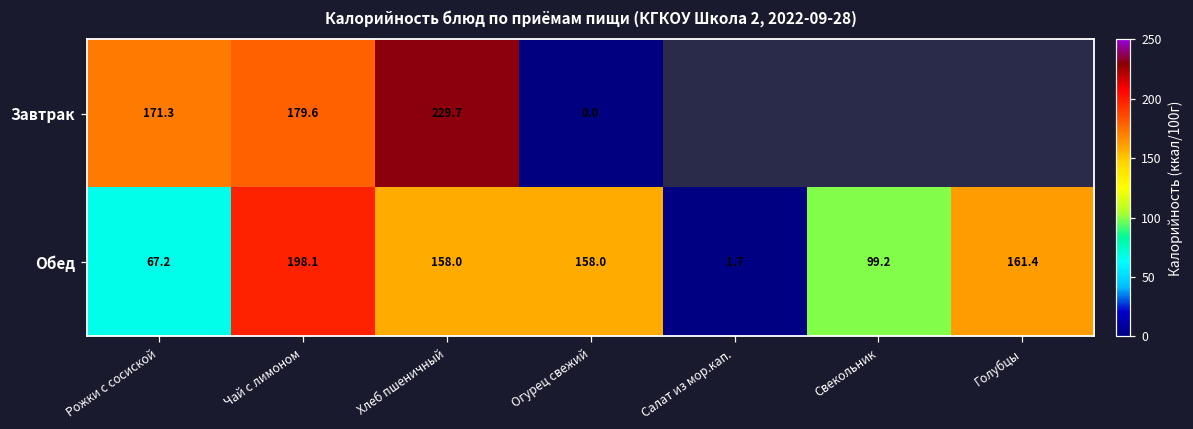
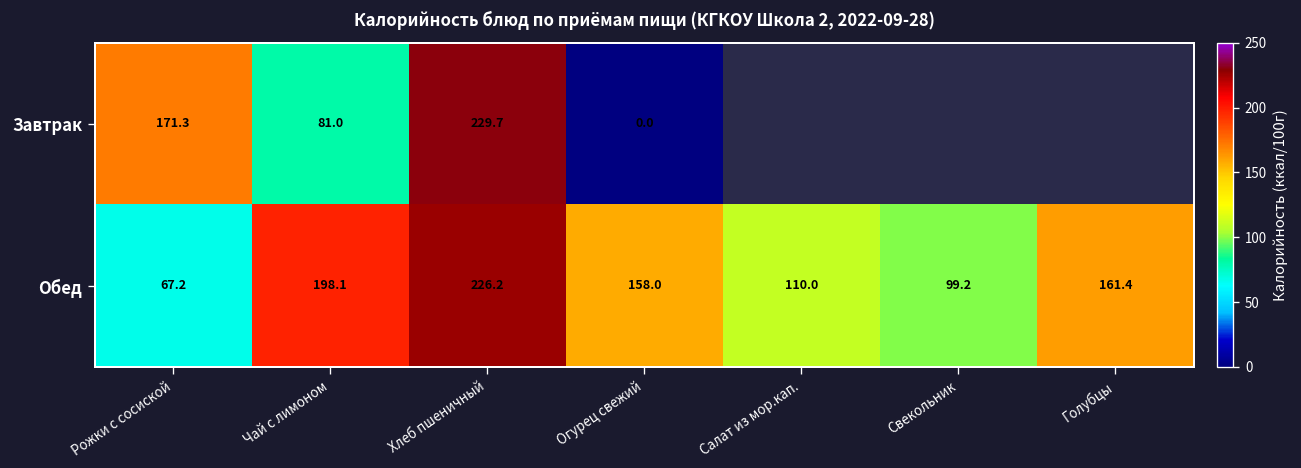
  {
    "Завтрак": {
      "Рожки с сосиской": 171.3,
-     "Чай с лимоном": 179.6,
+     "Чай с лимоном": 81.0,
      "Хлеб пшеничный": 229.7,
      "Огурец свежий": 0.0
    },
    "Обед": {
      "Рожки с сосиской": 67.2,
      "Чай с лимоном": 198.1,
-     "Хлеб пшеничный": 158.0,
+     "Хлеб пшеничный": 226.2,
      "Огурец свежий": 158.0,
-     "Салат из мор.кап.": 1.7,
+     "Салат из мор.кап.": 110.0,
      "Свекольник": 99.2,
      "Голубцы": 161.4
    }
  }
